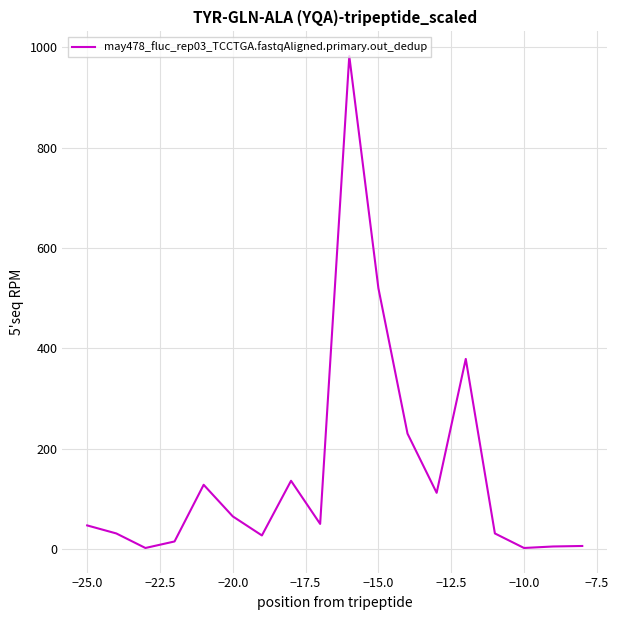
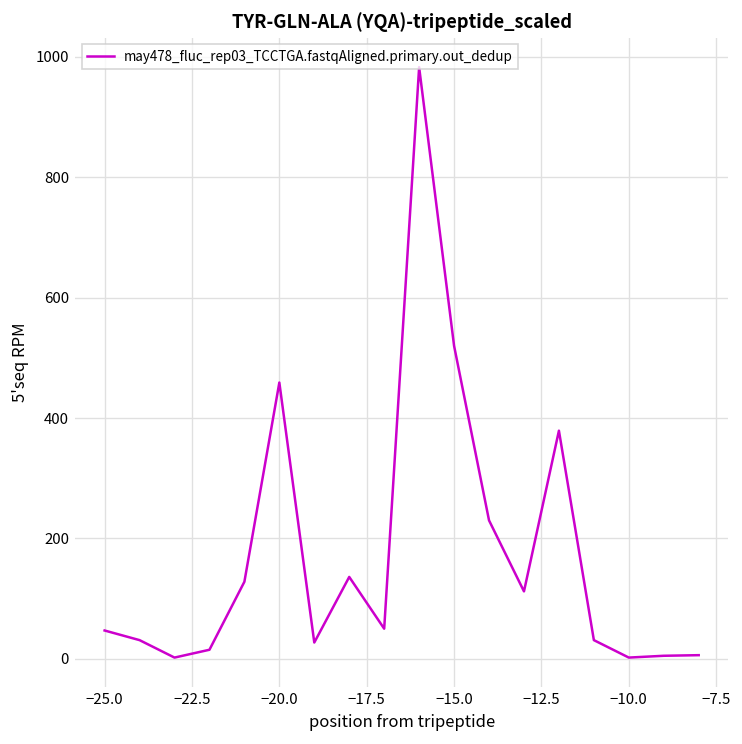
  {
    "−25.0": 50,
-   "−20.0": 70,
+   "−20.0": 460,
    "−15.0": 520,
    "−10.0": 0
  }
